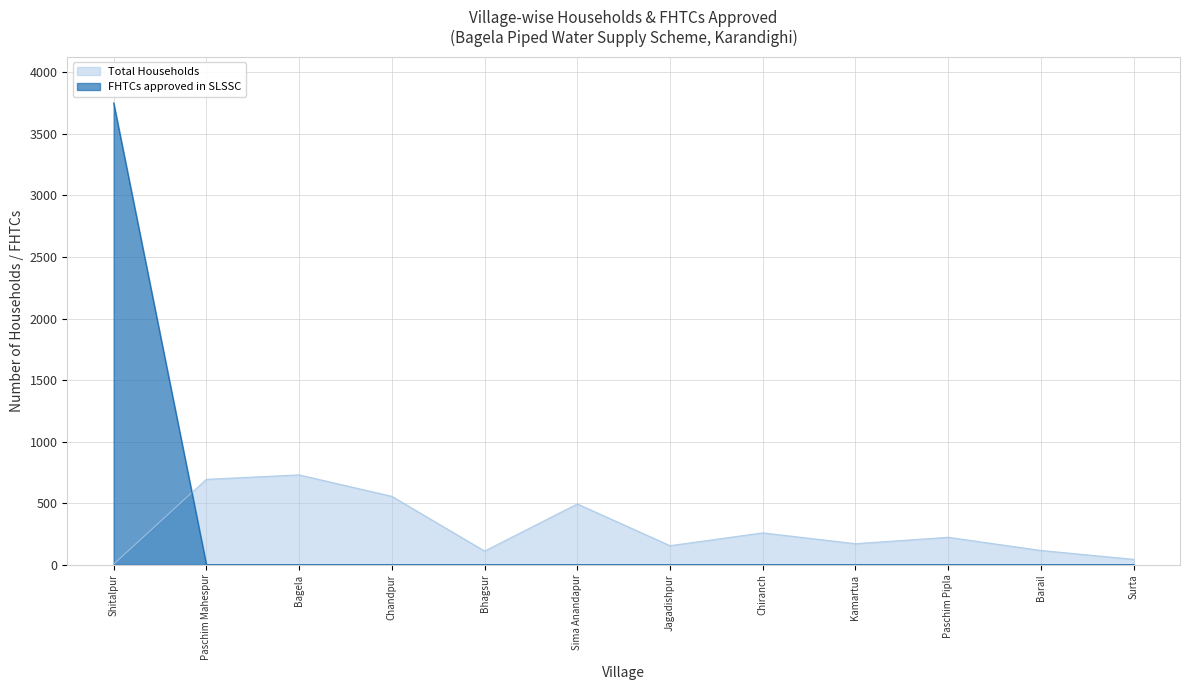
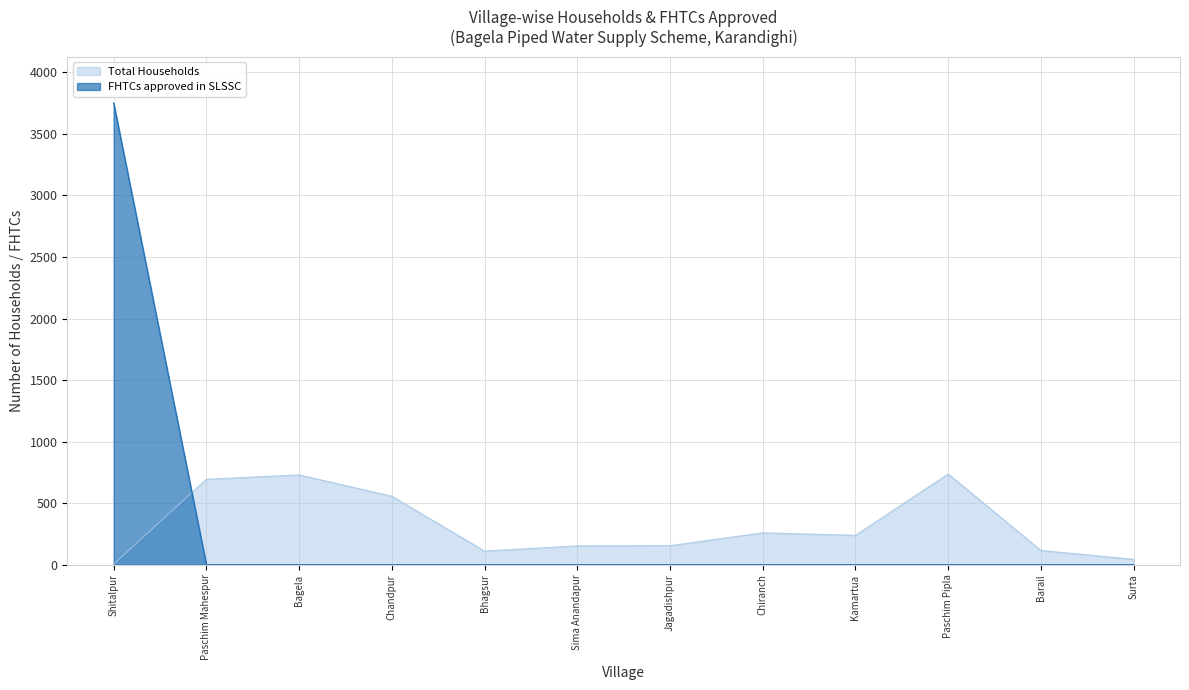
  {
    "Total Households": {
      "Shitalpur": 0,
      "Paschim Mahespur": 690,
      "Bagela": 730,
      "Chandpur": 560,
      "Bhagsur": 110,
-     "Sima Anandapur": 490,
+     "Sima Anandapur": 150,
      "Jagadishpur": 160,
      "Chiranch": 260,
-     "Kamartua": 170,
-     "Paschim Pipla": 220,
+     "Kamartua": 240,
+     "Paschim Pipla": 740,
      "Barail": 120,
      "Surta": 40
    },
    "FHTCs approved in SLSSC": {
      "Shitalpur": 3750,
      "Paschim Mahespur": 0,
      "Bagela": 0,
      "Chandpur": 0,
      "Bhagsur": 0,
      "Sima Anandapur": 0,
      "Jagadishpur": 0,
      "Chiranch": 0,
      "Kamartua": 0,
      "Paschim Pipla": 0,
      "Barail": 0,
      "Surta": 0
    }
  }
